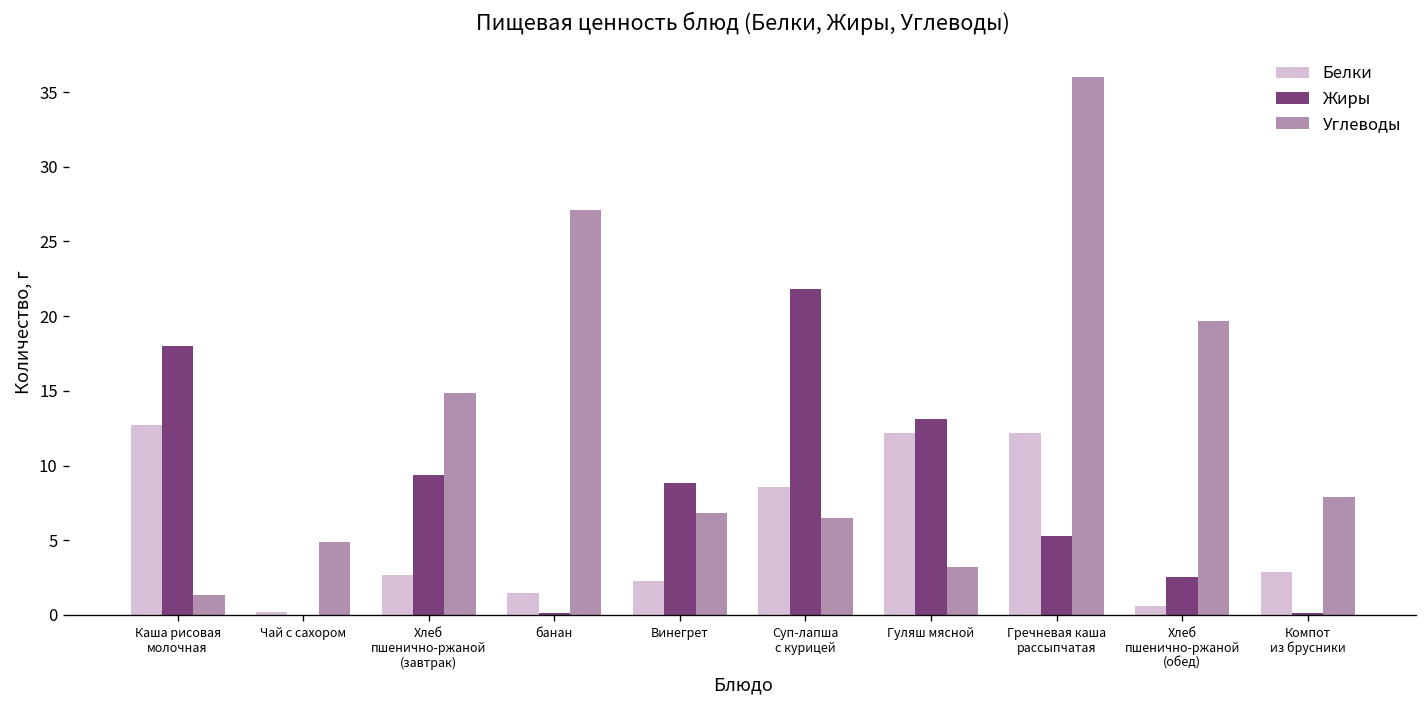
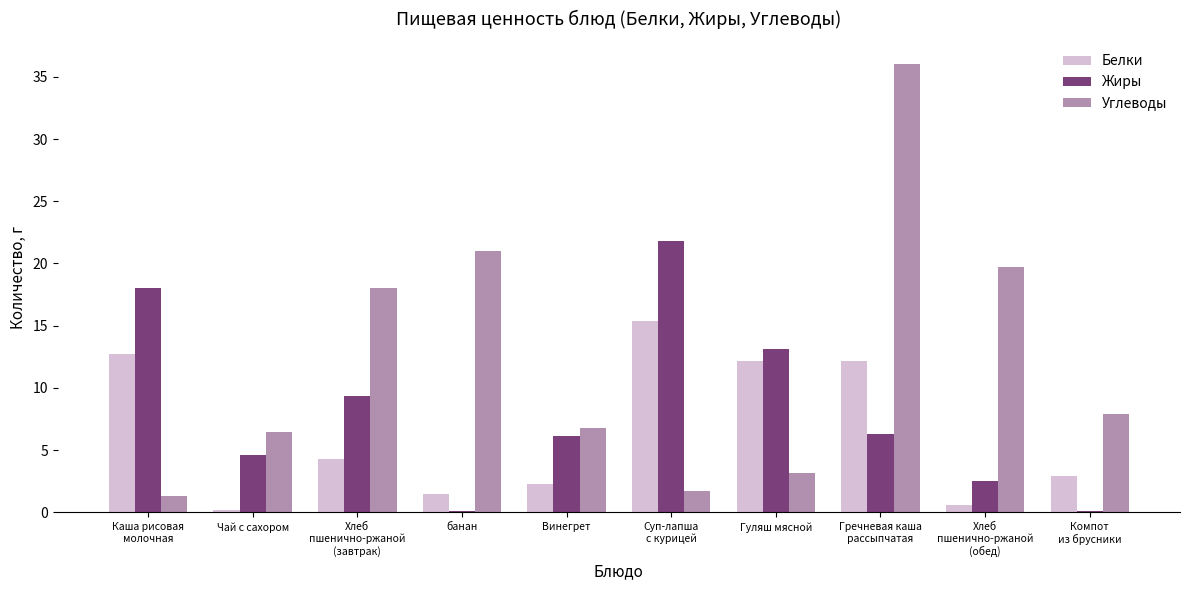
  {
    "Белки": {
      "Каша рисовая молочная": 12.7,
-     "Хлеб пшенично-ржаной (завтрак)": 2.7,
+     "Хлеб пшенично-ржаной (завтрак)": 4.3,
      "банан": 1.5,
      "Винегрет": 2.3,
-     "Суп-лапша с курицей": 8.6,
+     "Суп-лапша с курицей": 15.4,
      "Гуляш мясной": 12.2,
      "Гречневая каша рассыпчатая": 12.2,
      "Хлеб пшенично-ржаной (обед)": 0.6,
      "Компот из брусники": 2.9
    },
    "Жиры": {
      "Каша рисовая молочная": 18.0,
-     "Чай с сахором": 0.0,
+     "Чай с сахором": 4.6,
      "Хлеб пшенично-ржаной (завтрак)": 9.4,
-     "Винегрет": 8.8,
+     "Винегрет": 6.1,
      "Суп-лапша с курицей": 21.8,
      "Гуляш мясной": 13.1,
-     "Гречневая каша рассыпчатая": 5.3,
+     "Гречневая каша рассыпчатая": 6.3,
      "Хлеб пшенично-ржаной (обед)": 2.5
    },
    "Углеводы": {
      "Каша рисовая молочная": 1.3,
-     "Чай с сахором": 4.9,
-     "Хлеб пшенично-ржаной (завтрак)": 14.9,
-     "банан": 27.1,
+     "Чай с сахором": 6.5,
+     "Хлеб пшенично-ржаной (завтрак)": 18.0,
+     "банан": 21.0,
      "Винегрет": 6.8,
-     "Суп-лапша с курицей": 6.5,
+     "Суп-лапша с курицей": 1.7,
      "Гуляш мясной": 3.2,
      "Гречневая каша рассыпчатая": 36.0,
      "Хлеб пшенично-ржаной (обед)": 19.7,
      "Компот из брусники": 7.9
    }
  }
